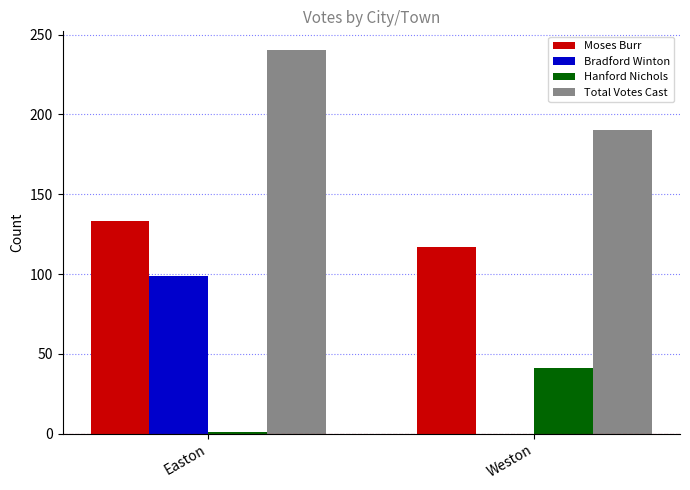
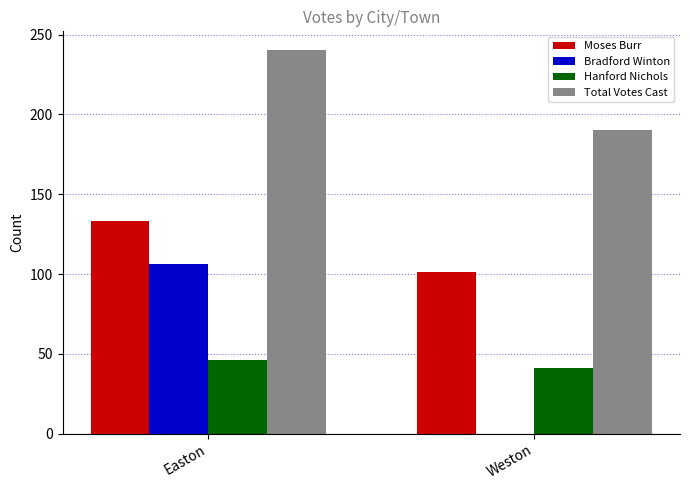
  {
    "Moses Burr": {
      "Easton": 133,
-     "Weston": 117
+     "Weston": 101
    },
    "Bradford Winton": {
-     "Easton": 99,
+     "Easton": 106,
      "Weston": 0
    },
    "Hanford Nichols": {
-     "Easton": 1,
+     "Easton": 46,
      "Weston": 41
    },
    "Total Votes Cast": {
      "Easton": 240,
      "Weston": 190
    }
  }
